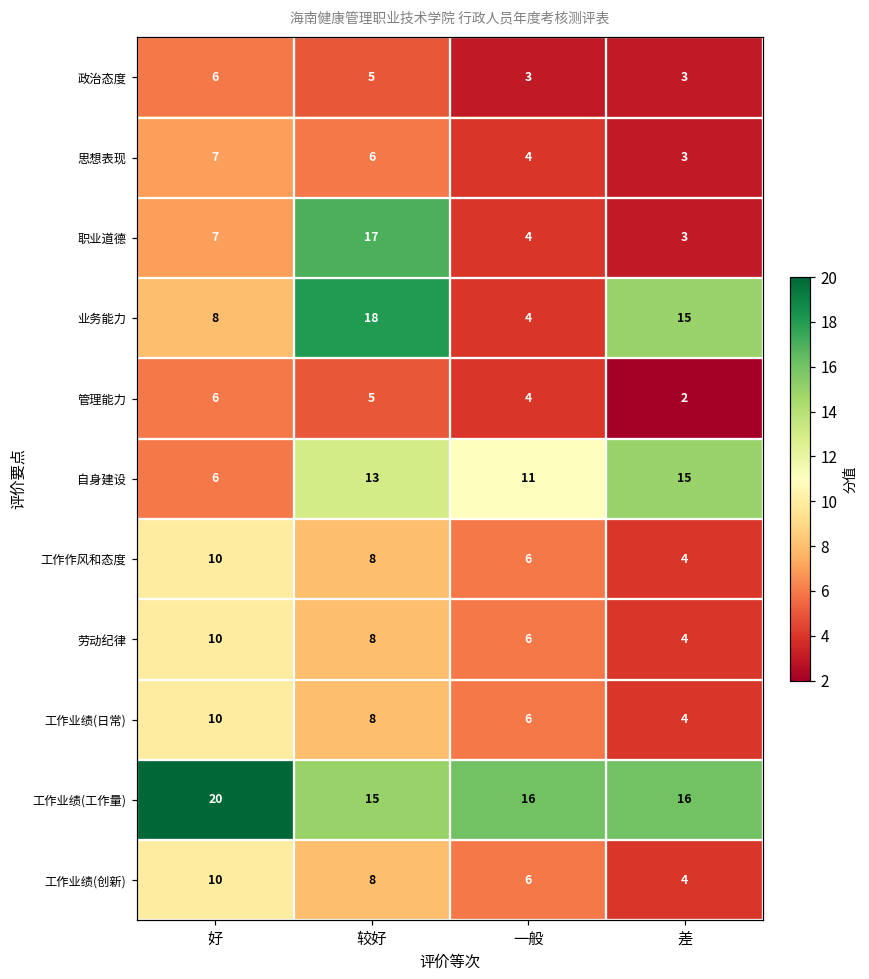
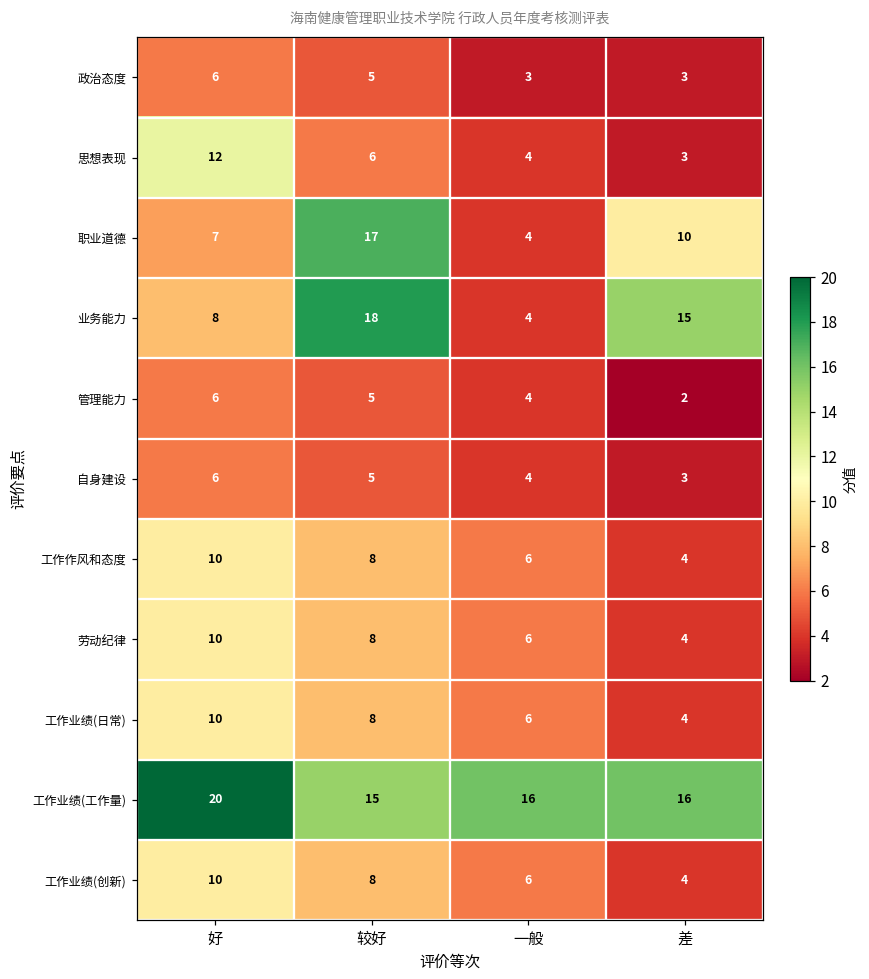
  {
    "政治态度": {
      "好": 6,
      "较好": 5,
      "一般": 3,
      "差": 3
    },
    "思想表现": {
-     "好": 7,
+     "好": 12,
      "较好": 6,
      "一般": 4,
      "差": 3
    },
    "职业道德": {
      "好": 7,
      "较好": 17,
      "一般": 4,
-     "差": 3
+     "差": 10
    },
    "业务能力": {
      "好": 8,
      "较好": 18,
      "一般": 4,
      "差": 15
    },
    "管理能力": {
      "好": 6,
      "较好": 5,
      "一般": 4,
      "差": 2
    },
    "自身建设": {
      "好": 6,
-     "较好": 13,
-     "一般": 11,
-     "差": 15
+     "较好": 5,
+     "一般": 4,
+     "差": 3
    },
    "工作作风和态度": {
      "好": 10,
      "较好": 8,
      "一般": 6,
      "差": 4
    },
    "劳动纪律": {
      "好": 10,
      "较好": 8,
      "一般": 6,
      "差": 4
    },
    "工作业绩(日常)": {
      "好": 10,
      "较好": 8,
      "一般": 6,
      "差": 4
    },
    "工作业绩(工作量)": {
      "好": 20,
      "较好": 15,
      "一般": 16,
      "差": 16
    },
    "工作业绩(创新)": {
      "好": 10,
      "较好": 8,
      "一般": 6,
      "差": 4
    }
  }
